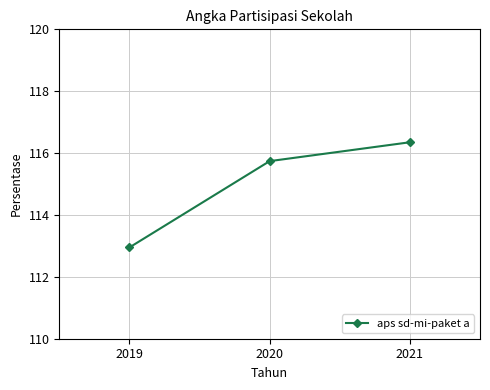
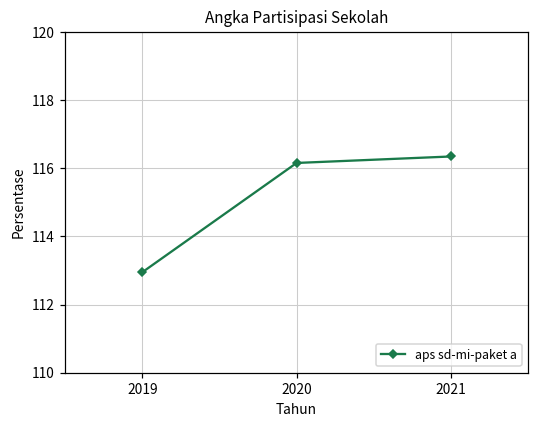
  {
    "2019": 113.0,
-   "2020": 115.7,
+   "2020": 116.2,
    "2021": 116.4
  }
